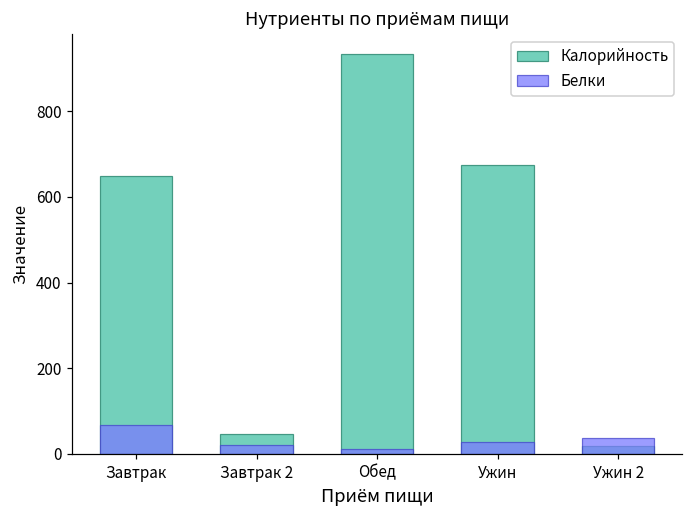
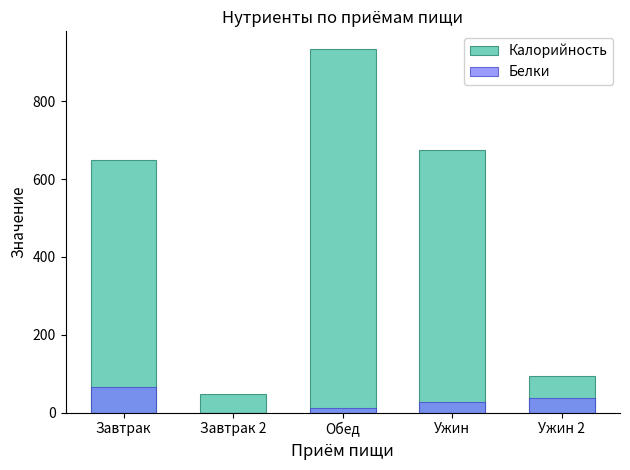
  {
    "Калорийность": {
      "Завтрак": 650,
      "Завтрак 2": 50,
      "Обед": 930,
      "Ужин": 670,
-     "Ужин 2": 20
+     "Ужин 2": 90
    },
    "Белки": {
-     "Завтрак 2": 20
+     "Завтрак 2": 0
    }
  }
